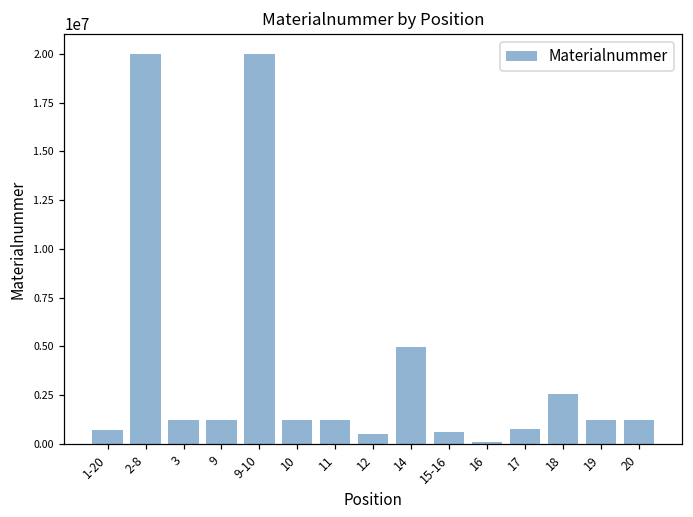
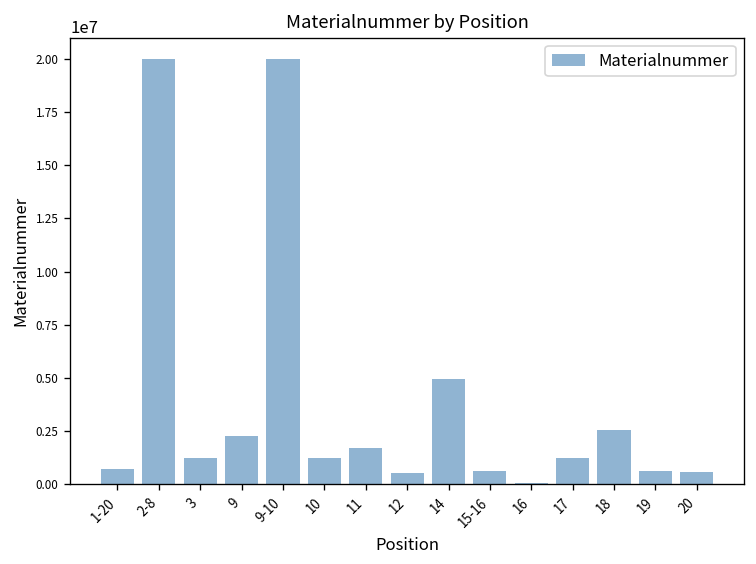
  {
    "1-20": 700000,
    "2-8": 20000000,
    "3": 1200000,
-   "9": 1200000,
+   "9": 2300000,
    "9-10": 20000000,
    "10": 1200000,
-   "11": 1200000,
+   "11": 1700000,
    "12": 500000,
    "14": 5000000,
    "15-16": 600000,
-   "17": 700000,
+   "17": 1200000,
    "18": 2600000,
-   "19": 1200000,
-   "20": 1200000
+   "19": 600000,
+   "20": 600000
  }
